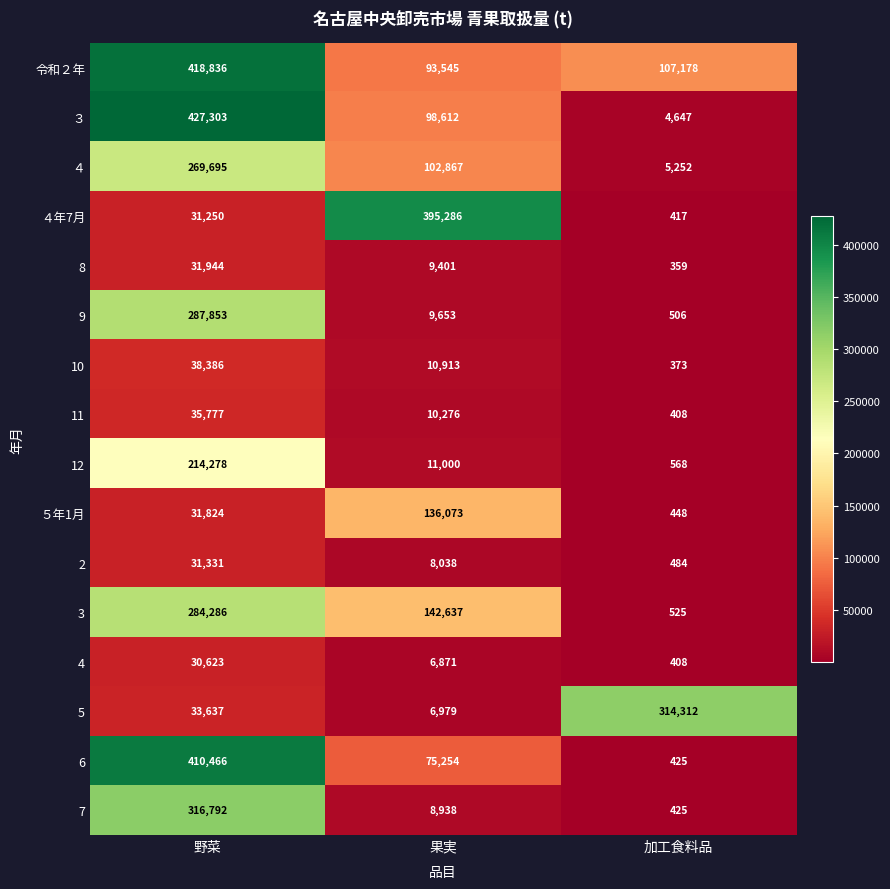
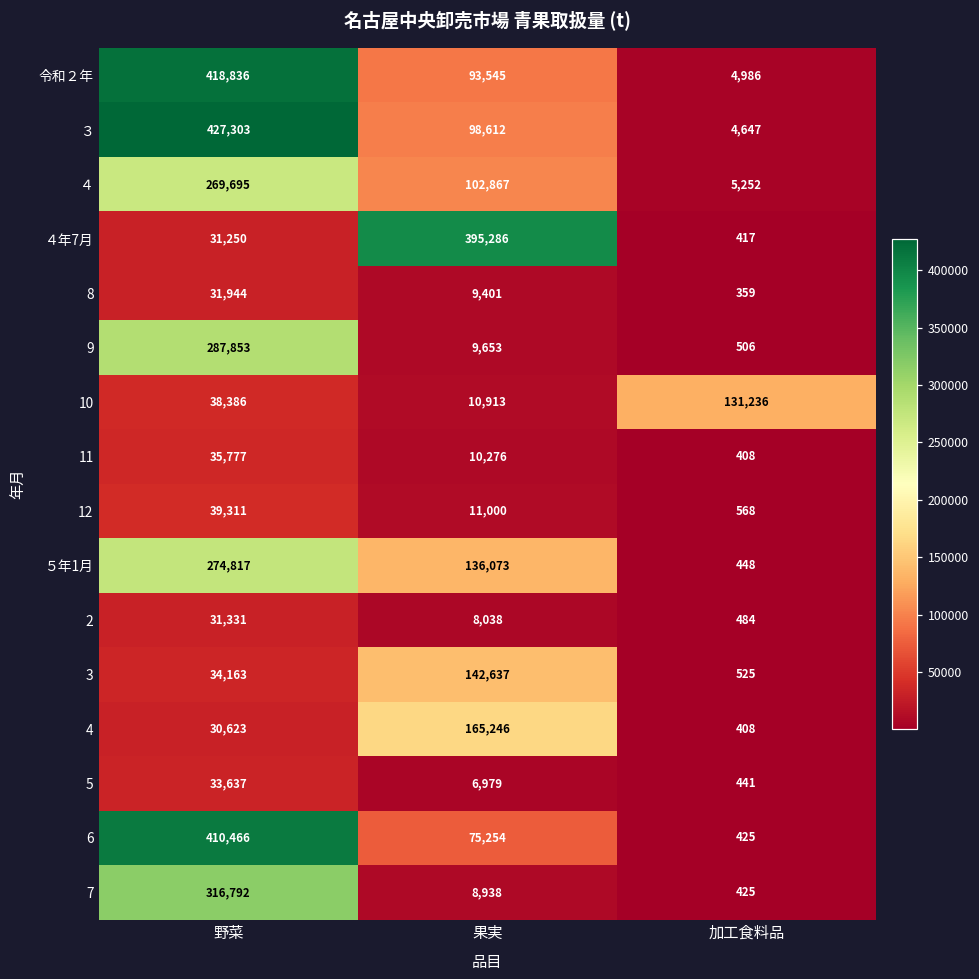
  {
    "令和２年": {
      "野菜": "418,836",
      "果実": "93,545",
-     "加工食料品": "107,178"
+     "加工食料品": "4,986"
    },
    "３": {
      "野菜": "427,303",
      "果実": "98,612",
      "加工食料品": "4,647"
    },
    "４": {
      "野菜": "269,695",
      "果実": "102,867",
      "加工食料品": "5,252"
    },
    "４年7月": {
      "野菜": "31,250",
      "果実": "395,286",
      "加工食料品": "417"
    },
    "8": {
      "野菜": "31,944",
      "果実": "9,401",
      "加工食料品": "359"
    },
    "9": {
      "野菜": "287,853",
      "果実": "9,653",
      "加工食料品": "506"
    },
    "10": {
      "野菜": "38,386",
      "果実": "10,913",
-     "加工食料品": "373"
+     "加工食料品": "131,236"
    },
    "11": {
      "野菜": "35,777",
      "果実": "10,276",
      "加工食料品": "408"
    },
    "12": {
-     "野菜": "214,278",
+     "野菜": "39,311",
      "果実": "11,000",
      "加工食料品": "568"
    },
    "５年1月": {
-     "野菜": "31,824",
+     "野菜": "274,817",
      "果実": "136,073",
      "加工食料品": "448"
    },
    "2": {
      "野菜": "31,331",
      "果実": "8,038",
      "加工食料品": "484"
    },
    "3": {
-     "野菜": "284,286",
+     "野菜": "34,163",
      "果実": "142,637",
      "加工食料品": "525"
    },
    "4": {
      "野菜": "30,623",
-     "果実": "6,871",
+     "果実": "165,246",
      "加工食料品": "408"
    },
    "5": {
      "野菜": "33,637",
      "果実": "6,979",
-     "加工食料品": "314,312"
+     "加工食料品": "441"
    },
    "6": {
      "野菜": "410,466",
      "果実": "75,254",
      "加工食料品": "425"
    },
    "7": {
      "野菜": "316,792",
      "果実": "8,938",
      "加工食料品": "425"
    }
  }
